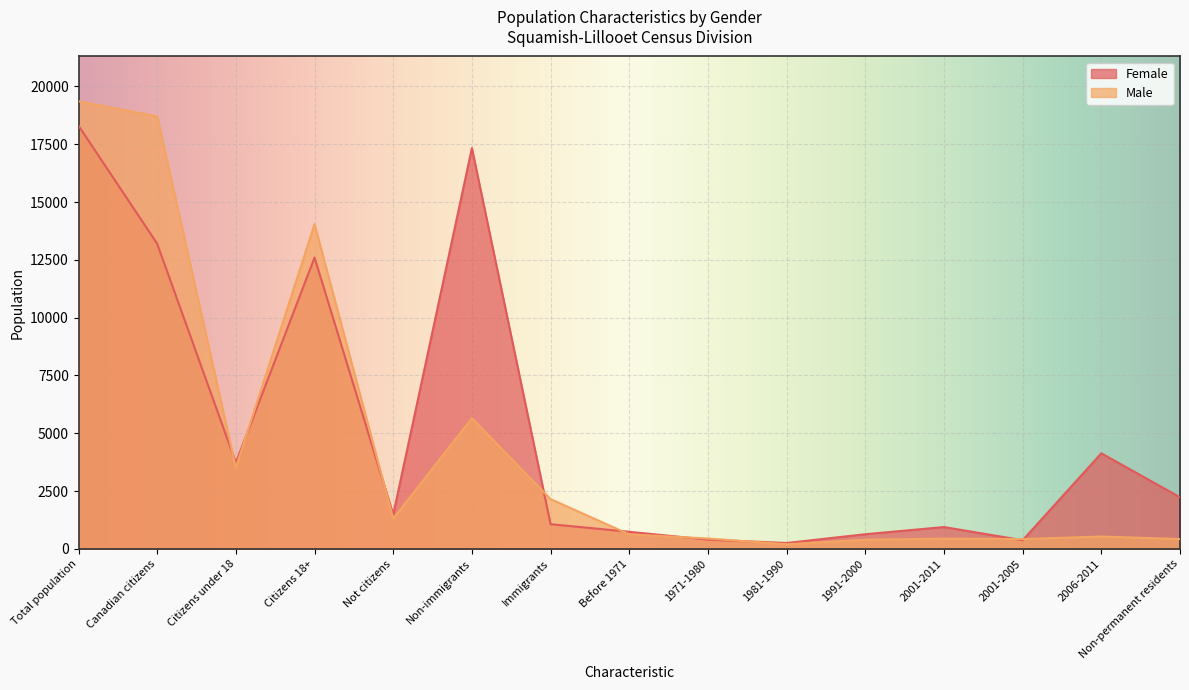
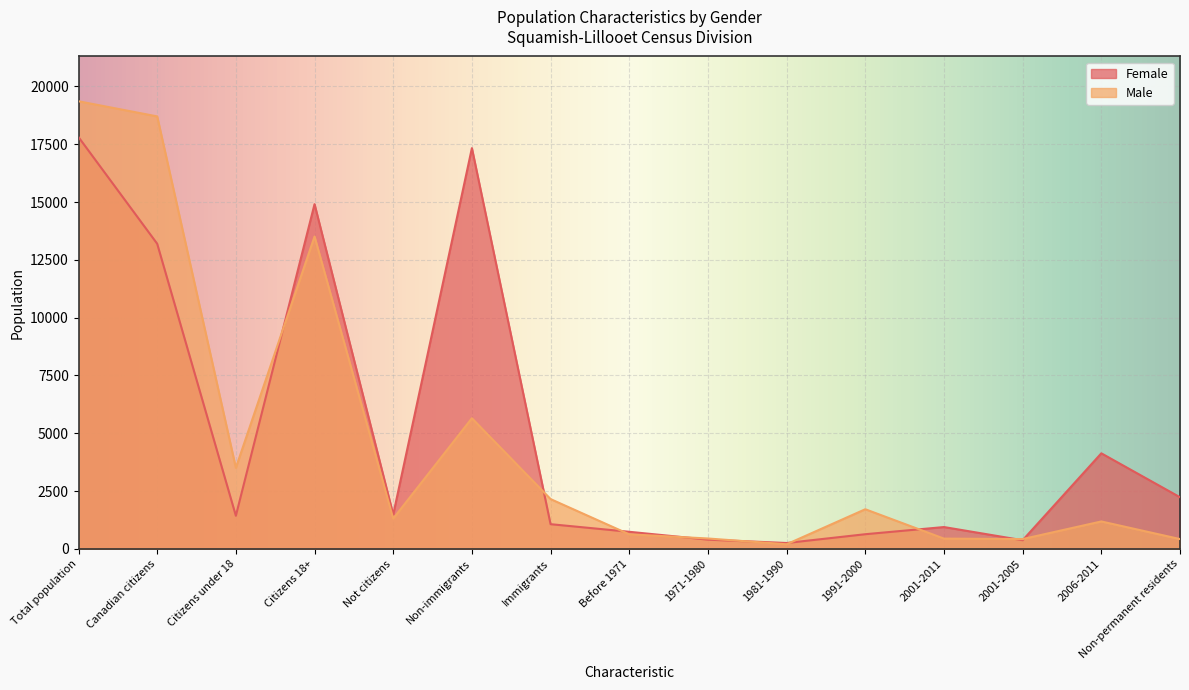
  {
    "Female": {
-     "Total population": 18300,
+     "Total population": 17800,
      "Canadian citizens": 13200,
-     "Citizens under 18": 3700,
-     "Citizens 18+": 12600,
+     "Citizens under 18": 1400,
+     "Citizens 18+": 14900,
      "Not citizens": 1500,
      "Non-immigrants": 17300,
      "Immigrants": 1100,
      "1991-2000": 600,
      "2001-2011": 900,
      "2006-2011": 4100,
      "Non-permanent residents": 2200
    },
    "Male": {
      "Total population": 19400,
      "Canadian citizens": 18700,
      "Citizens under 18": 3500,
-     "Citizens 18+": 14000,
+     "Citizens 18+": 13500,
      "Not citizens": 1300,
      "Non-immigrants": 5700,
      "Immigrants": 2200,
-     "1991-2000": 400,
+     "1991-2000": 1700,
      "2001-2011": 400,
-     "2006-2011": 500,
+     "2006-2011": 1200,
      "Non-permanent residents": 400
    }
  }
